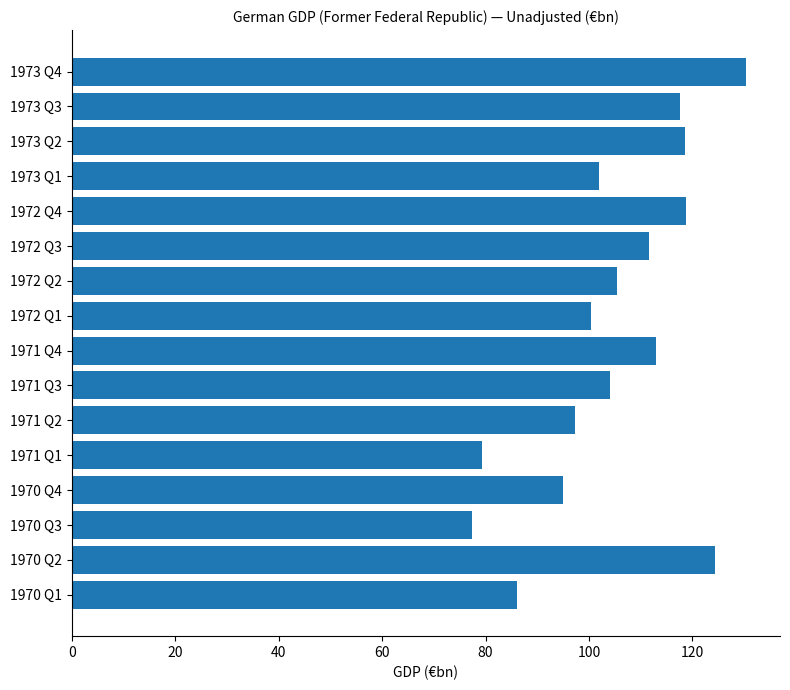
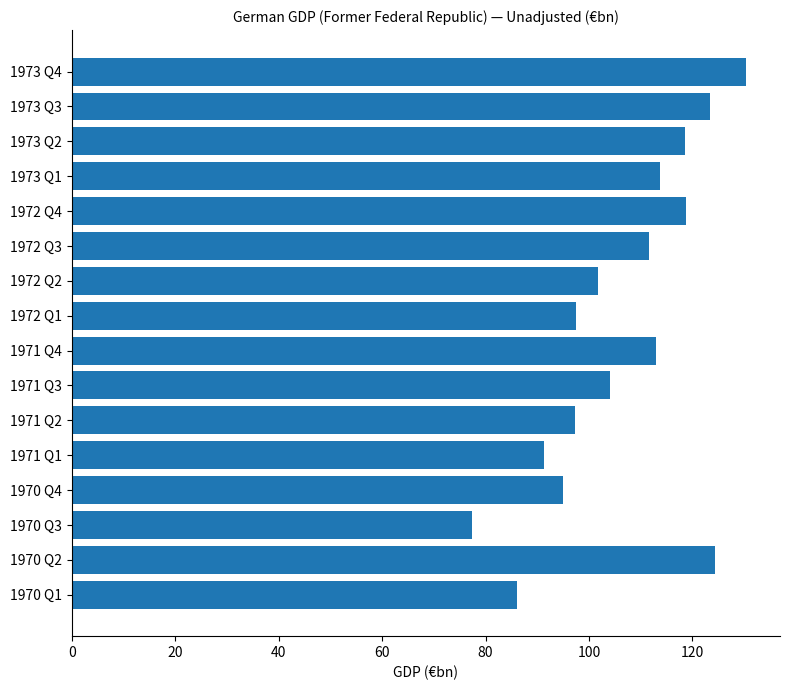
  {
    "1973 Q4": 130,
-   "1973 Q3": 118,
+   "1973 Q3": 123,
    "1973 Q2": 118,
-   "1973 Q1": 102,
+   "1973 Q1": 114,
    "1972 Q4": 119,
    "1972 Q3": 112,
-   "1972 Q2": 105,
-   "1972 Q1": 100,
+   "1972 Q2": 102,
+   "1972 Q1": 98,
    "1971 Q4": 113,
    "1971 Q3": 104,
    "1971 Q2": 97,
-   "1971 Q1": 79,
+   "1971 Q1": 91,
    "1970 Q4": 95,
    "1970 Q3": 77,
    "1970 Q2": 124,
    "1970 Q1": 86
  }
